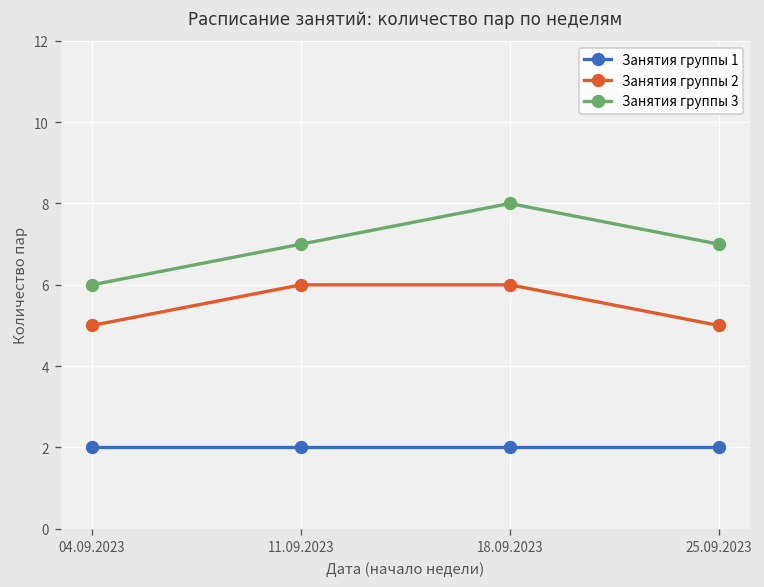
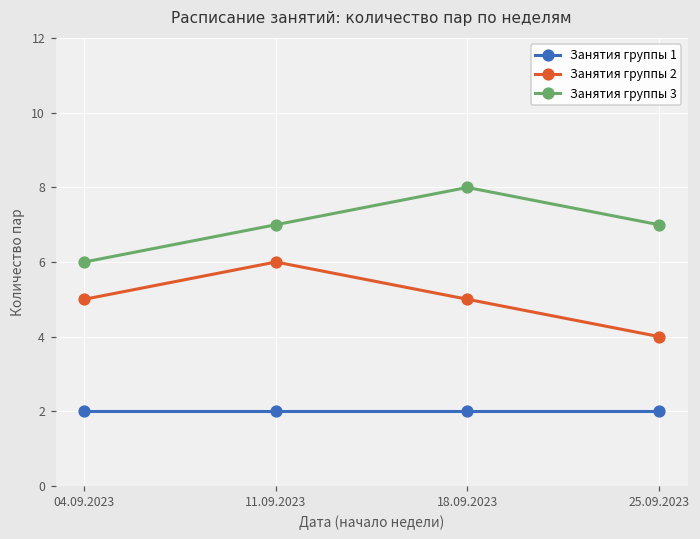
  {
    "Занятия группы 1": {
      "04.09.2023": 2,
      "11.09.2023": 2,
      "18.09.2023": 2,
      "25.09.2023": 2
    },
    "Занятия группы 2": {
      "04.09.2023": 5,
      "11.09.2023": 6,
-     "18.09.2023": 6,
-     "25.09.2023": 5
+     "18.09.2023": 5,
+     "25.09.2023": 4
    },
    "Занятия группы 3": {
      "04.09.2023": 6,
      "11.09.2023": 7,
      "18.09.2023": 8,
      "25.09.2023": 7
    }
  }
